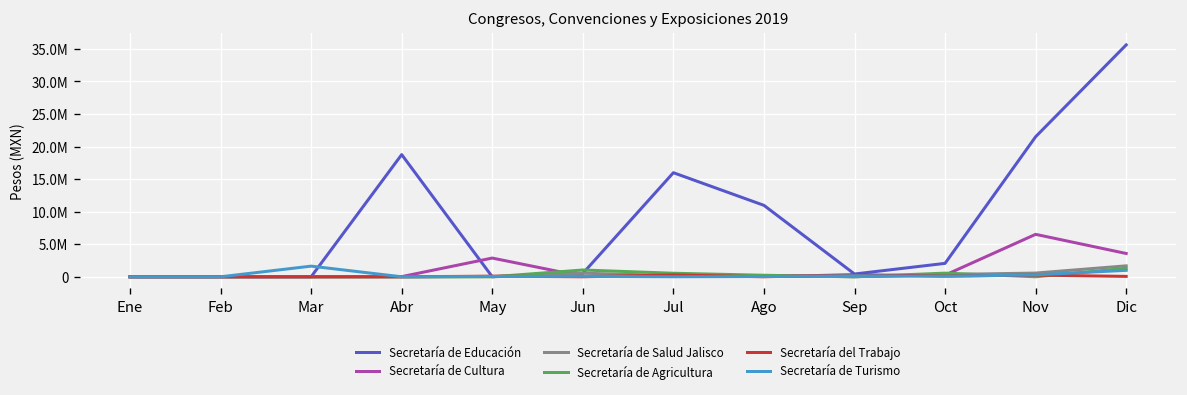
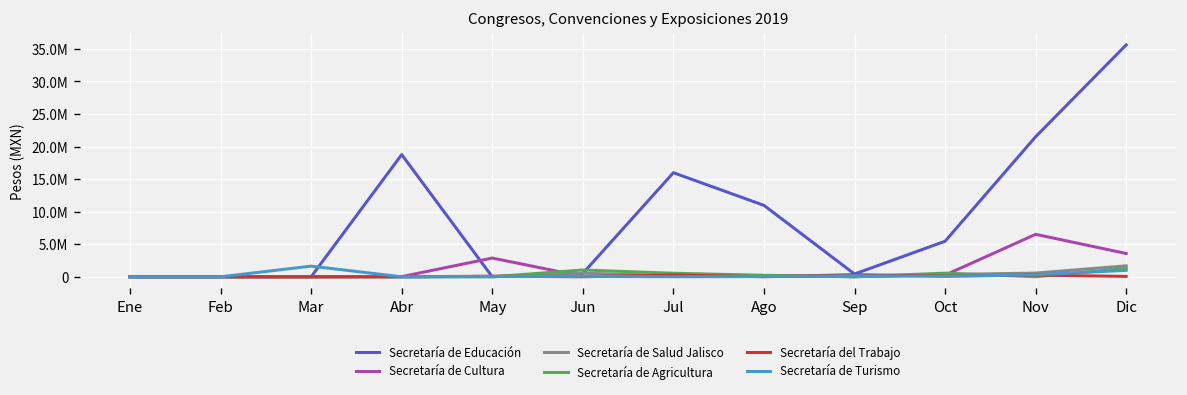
  {
    "Secretaría de Educación": {
      "Abr": 19000000,
      "Jul": 16000000,
      "Ago": 11000000,
-     "Oct": 2000000,
+     "Oct": 5000000,
      "Nov": 22000000,
      "Dic": 36000000
    },
    "Secretaría de Cultura": {
      "May": 3000000,
      "Nov": 7000000,
      "Dic": 4000000
    },
    "Secretaría de Agricultura": {
      "Jun": 1000000
    },
    "Secretaría del Trabajo": {
      "Dic": 0
    },
    "Secretaría de Turismo": {
      "Mar": 2000000
    }
  }
